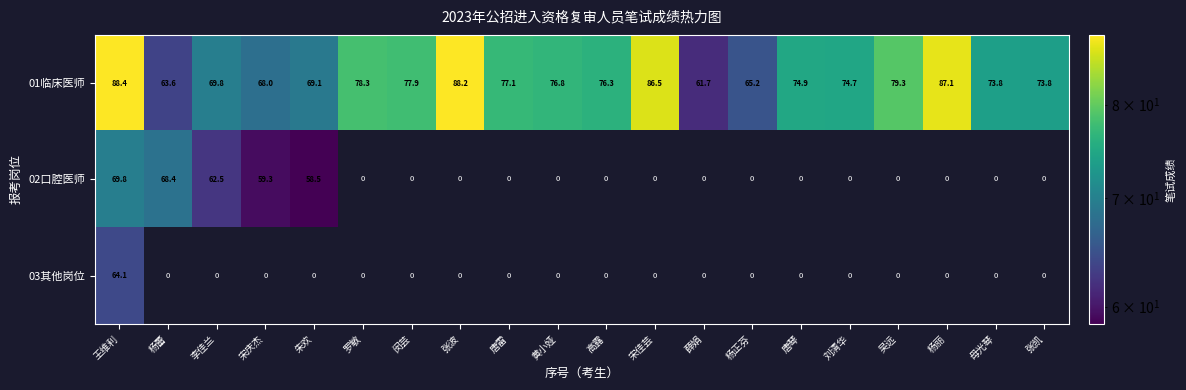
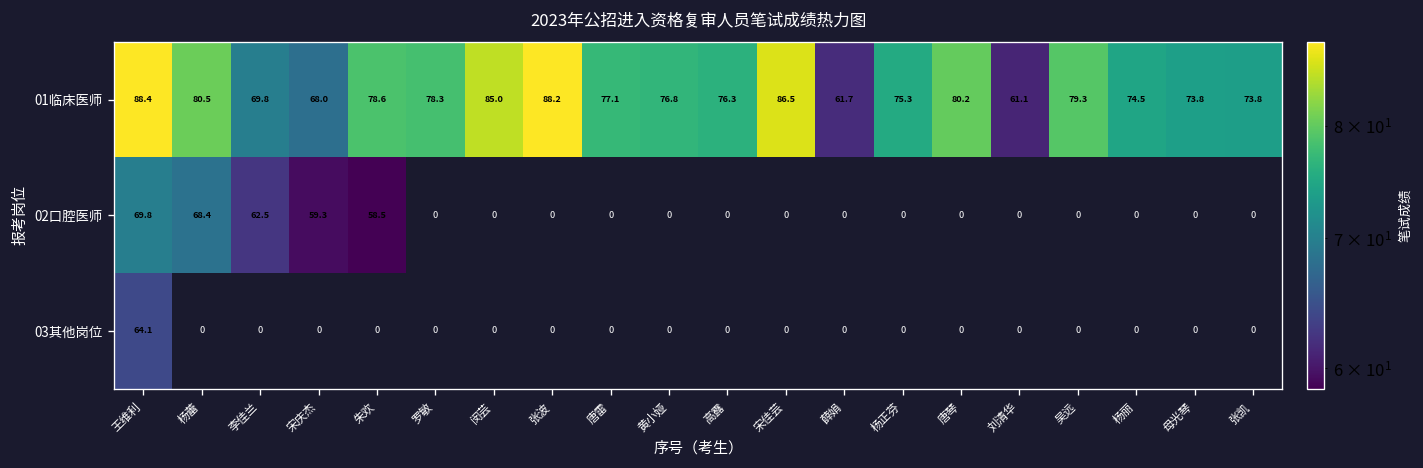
  {
    "01临床医师": {
      "王维利": 88.4,
-     "杨蕾": 63.6,
+     "杨蕾": 80.5,
      "李佳兰": 69.8,
      "宋庆杰": 68.0,
-     "朱欢": 69.1,
+     "朱欢": 78.6,
      "罗敏": 78.3,
-     "闵芸": 77.9,
+     "闵芸": 85.0,
      "张波": 88.2,
      "唐雷": 77.1,
      "黄小娅": 76.8,
      "高露": 76.3,
      "宋佳芸": 86.5,
      "薛娟": 61.7,
-     "杨正芬": 65.2,
-     "唐琴": 74.9,
-     "刘清华": 74.7,
+     "杨正芬": 75.3,
+     "唐琴": 80.2,
+     "刘清华": 61.1,
      "吴远": 79.3,
-     "杨丽": 87.1,
+     "杨丽": 74.5,
      "母光琴": 73.8,
      "张凯": 73.8
    },
    "02口腔医师": {
      "王维利": 69.8,
      "杨蕾": 68.4,
      "李佳兰": 62.5,
      "宋庆杰": 59.3,
      "朱欢": 58.5
    },
    "03其他岗位": {
      "王维利": 64.1
    }
  }
